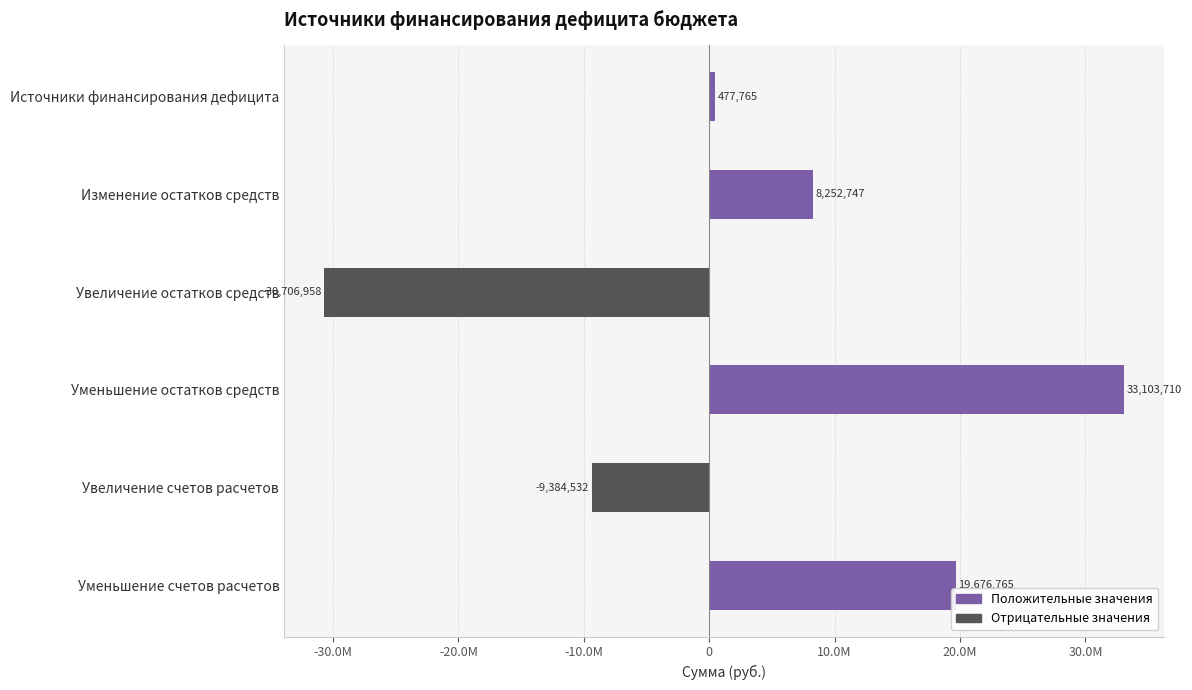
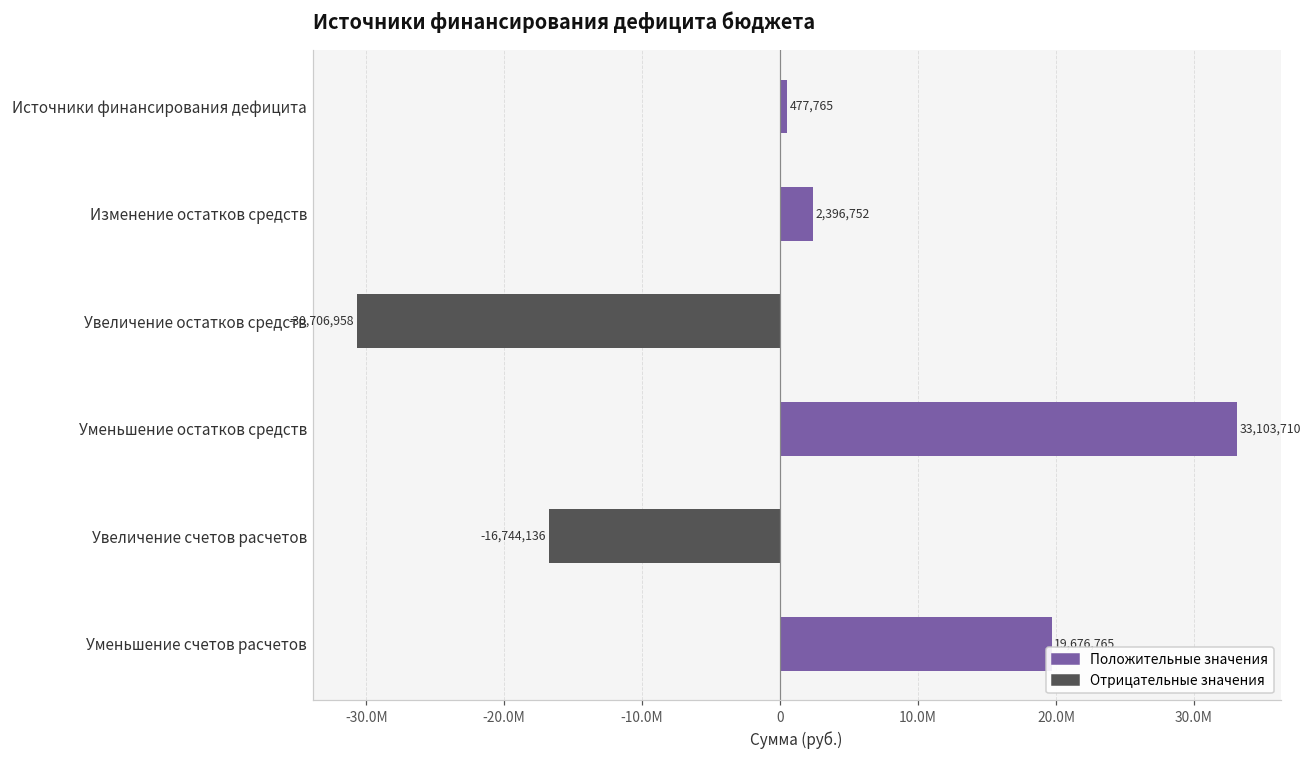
  {
    "Источники финансирования дефицита": "477,765",
-   "Изменение остатков средств": "8,252,747",
+   "Изменение остатков средств": "2,396,752",
    "Увеличение остатков средств": "-30,706,958",
    "Уменьшение остатков средств": "33,103,710",
-   "Увеличение счетов расчетов": "-9,384,532"
+   "Увеличение счетов расчетов": "-16,744,136"
  }
